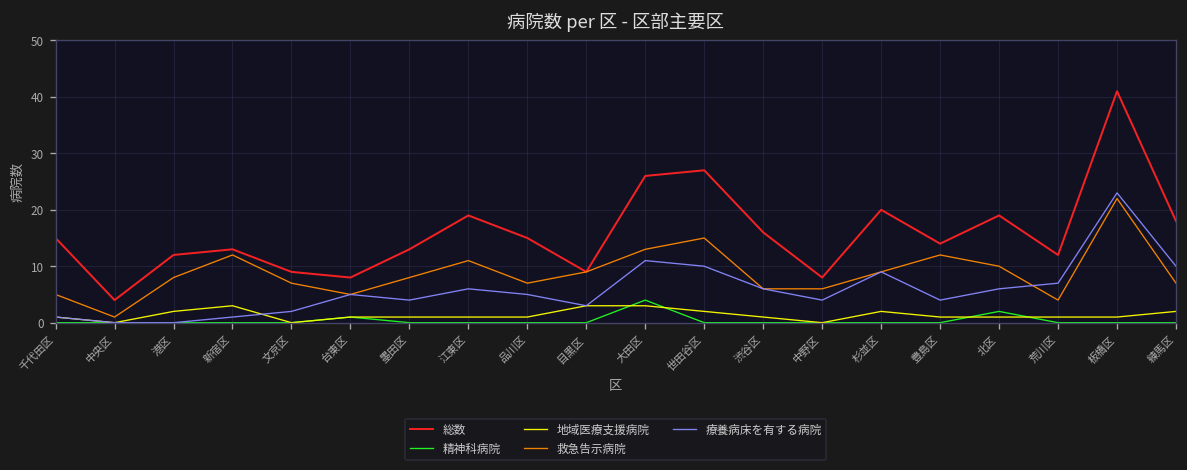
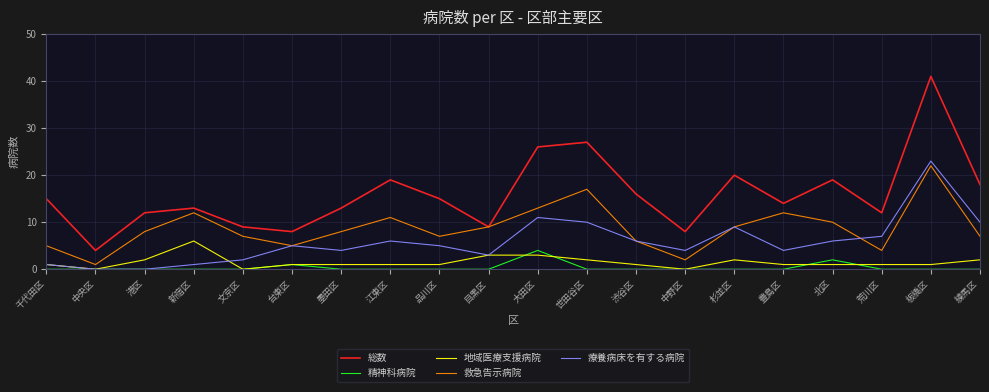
  {
    "総数": {
      "千代田区": 15,
      "中央区": 4,
      "港区": 12,
      "新宿区": 13,
      "文京区": 9,
      "台東区": 8,
      "墨田区": 13,
      "江東区": 19,
      "品川区": 15,
      "大田区": 26,
      "世田谷区": 27,
      "渋谷区": 16,
      "中野区": 8,
      "杉並区": 20,
      "豊島区": 14,
      "北区": 19,
      "荒川区": 12,
      "板橋区": 41,
      "練馬区": 18
    },
    "精神科病院": {
      "千代田区": 0,
      "新宿区": 0,
      "墨田区": 0,
      "江東区": 0,
      "品川区": 0,
      "目黒区": 0,
      "大田区": 4,
      "世田谷区": 0,
      "渋谷区": 0,
      "杉並区": 0,
      "豊島区": 0,
      "北区": 2,
      "荒川区": 0,
      "板橋区": 0,
      "練馬区": 0
    },
    "地域医療支援病院": {
      "港区": 2,
-     "新宿区": 3,
+     "新宿区": 6,
      "墨田区": 1,
      "江東区": 1,
      "品川区": 1,
      "大田区": 3,
      "世田谷区": 2,
      "渋谷区": 1,
      "杉並区": 2,
      "豊島区": 1,
      "北区": 1,
      "荒川区": 1,
      "板橋区": 1,
      "練馬区": 2
    },
    "救急告示病院": {
      "千代田区": 5,
      "中央区": 1,
      "港区": 8,
      "新宿区": 12,
      "文京区": 7,
      "墨田区": 8,
      "江東区": 11,
      "品川区": 7,
      "大田区": 13,
-     "世田谷区": 15,
-     "中野区": 6,
+     "世田谷区": 17,
+     "中野区": 2,
      "豊島区": 12,
      "北区": 10,
      "荒川区": 4,
      "板橋区": 22,
      "練馬区": 7
    },
    "療養病床を有する病院": {
      "新宿区": 1,
      "文京区": 2,
      "墨田区": 4,
      "江東区": 6,
      "品川区": 5,
      "大田区": 11,
      "世田谷区": 10,
      "中野区": 4,
      "豊島区": 4,
      "北区": 6,
      "荒川区": 7,
      "板橋区": 23,
      "練馬区": 10
    }
  }
